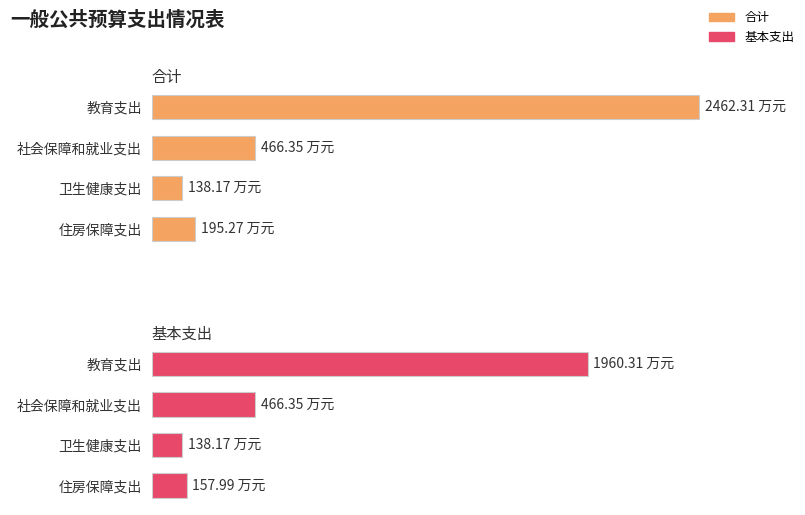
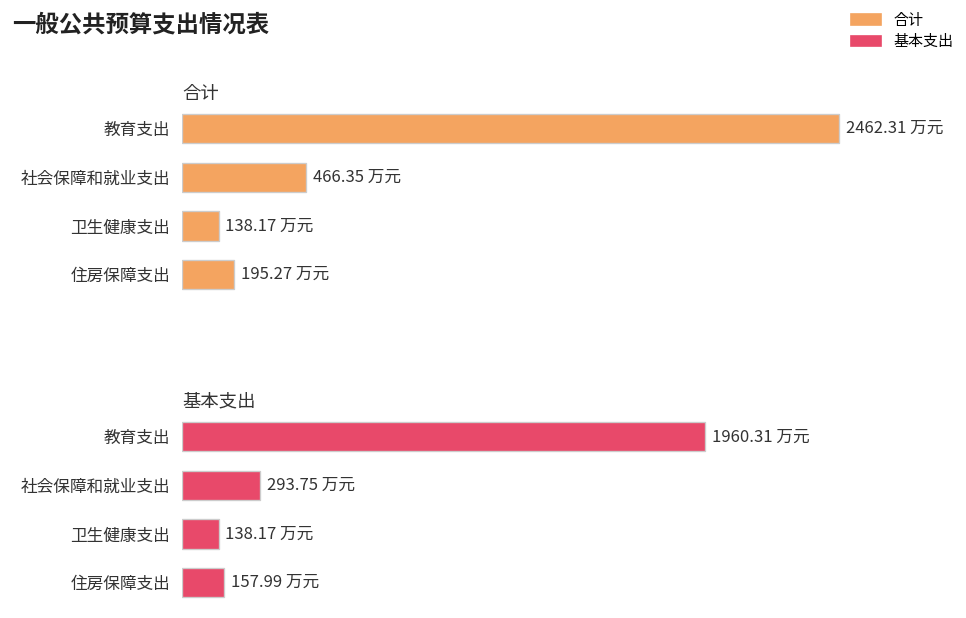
  {
    "合计": {
      "教育支出": 2462.31,
      "社会保障和就业支出": 466.35,
      "卫生健康支出": 138.17,
      "住房保障支出": 195.27
    },
    "基本支出": {
      "教育支出": 1960.31,
-     "社会保障和就业支出": 466.35,
+     "社会保障和就业支出": 293.75,
      "卫生健康支出": 138.17,
      "住房保障支出": 157.99
    }
  }
